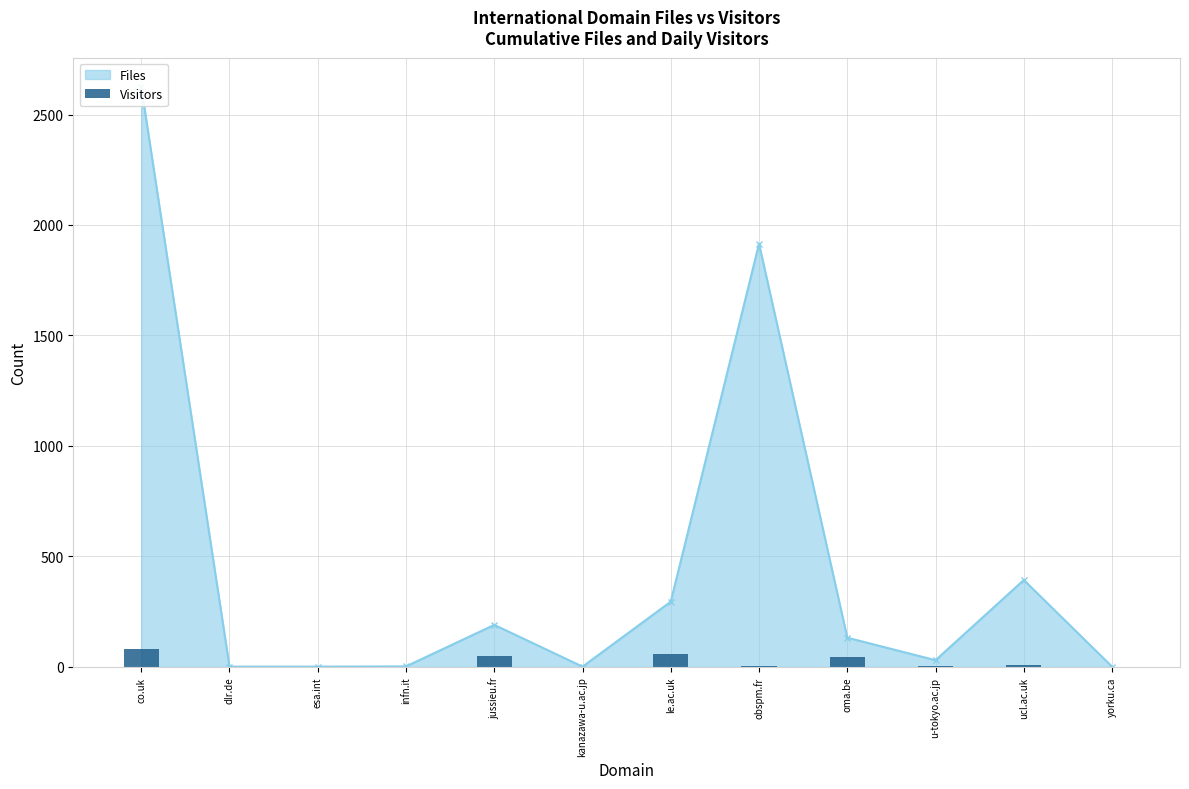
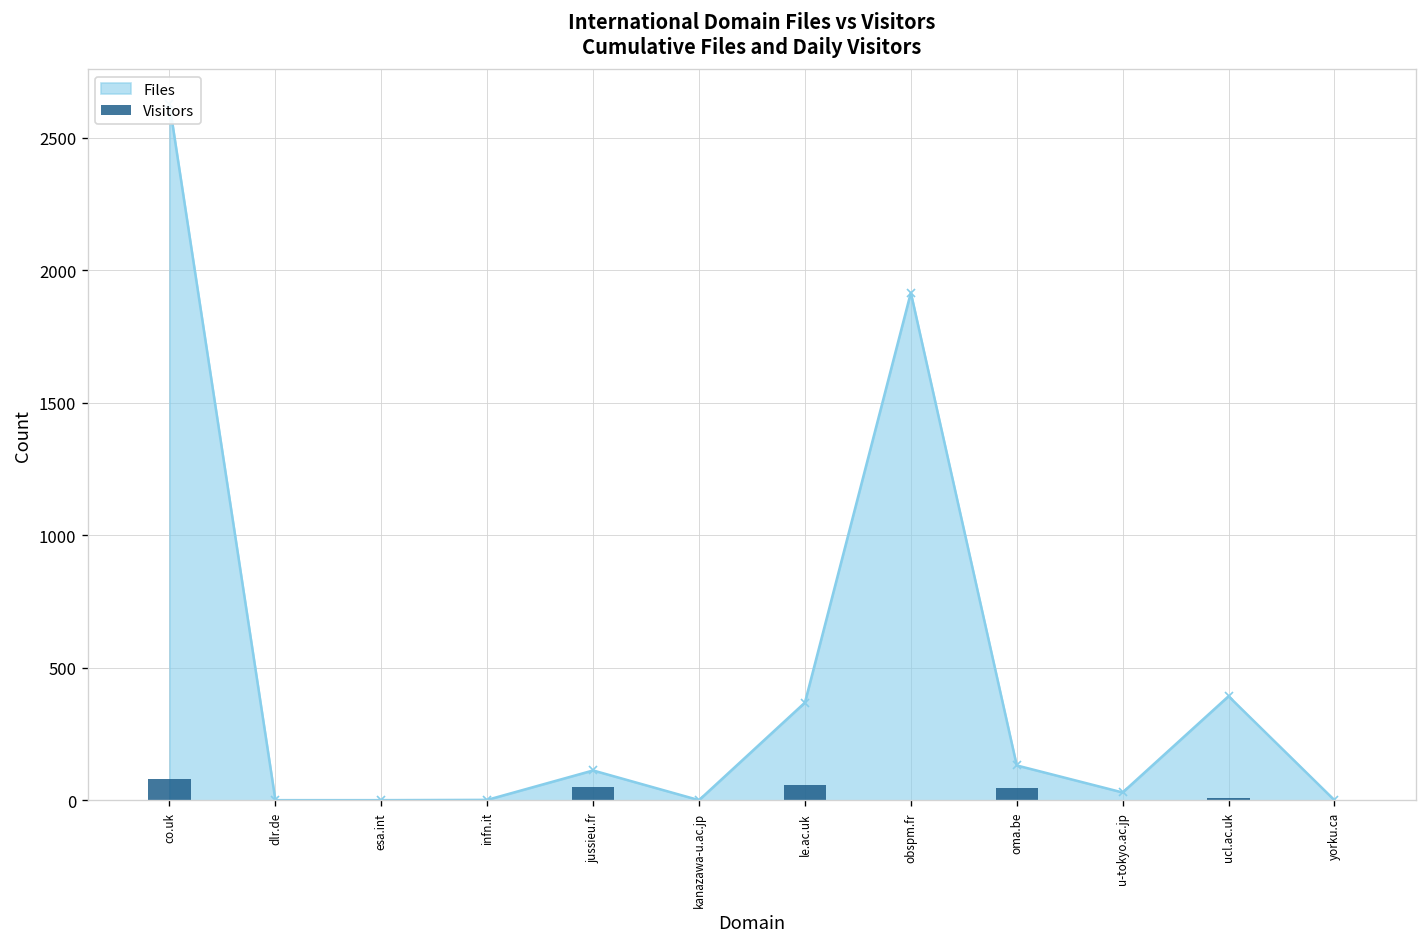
  {
    "Visitors": {
      "co.uk": 80,
      "jussieu.fr": 50,
      "le.ac.uk": 60,
      "oma.be": 50
    },
    "Files": {
      "dlr.de": 0,
      "esa.int": 0,
      "infn.it": 0,
-     "jussieu.fr": 190,
+     "jussieu.fr": 110,
      "kanazawa-u.ac.jp": 0,
-     "le.ac.uk": 300,
+     "le.ac.uk": 370,
      "obspm.fr": 1920,
      "oma.be": 130,
      "u-tokyo.ac.jp": 30,
      "ucl.ac.uk": 390,
      "yorku.ca": 0
    }
  }
